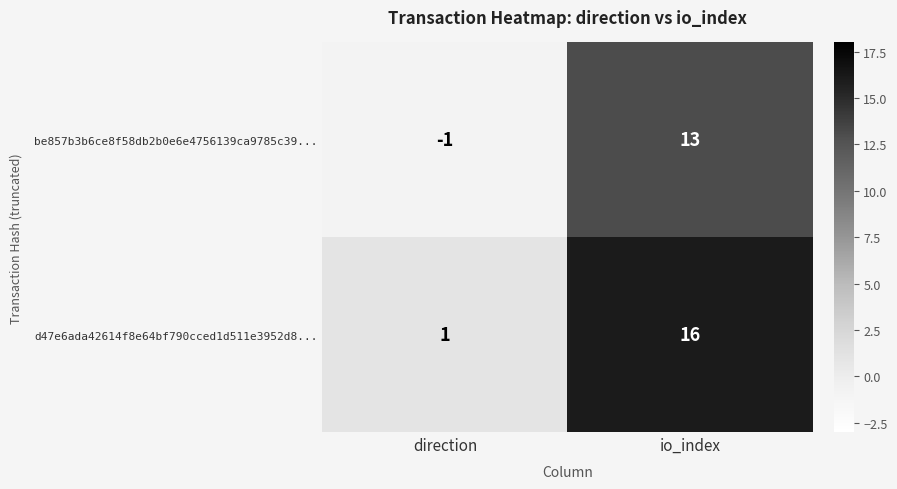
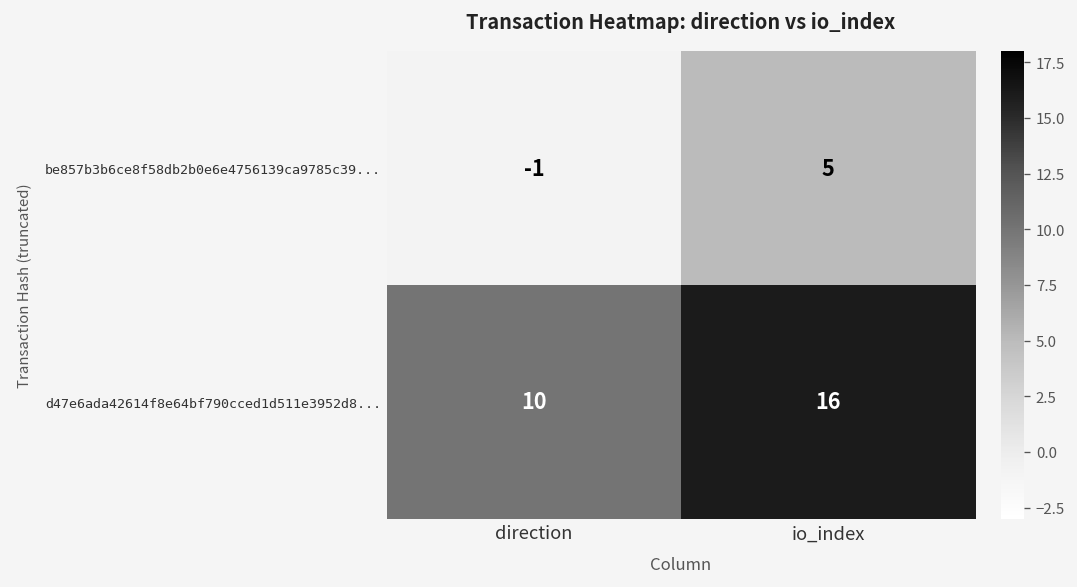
  {
    "be857b3b6ce8f58db2b0e6e4756139ca9785c39...": {
      "direction": -1,
-     "io_index": 13
+     "io_index": 5
    },
    "d47e6ada42614f8e64bf790cced1d511e3952d8...": {
-     "direction": 1,
+     "direction": 10,
      "io_index": 16
    }
  }
